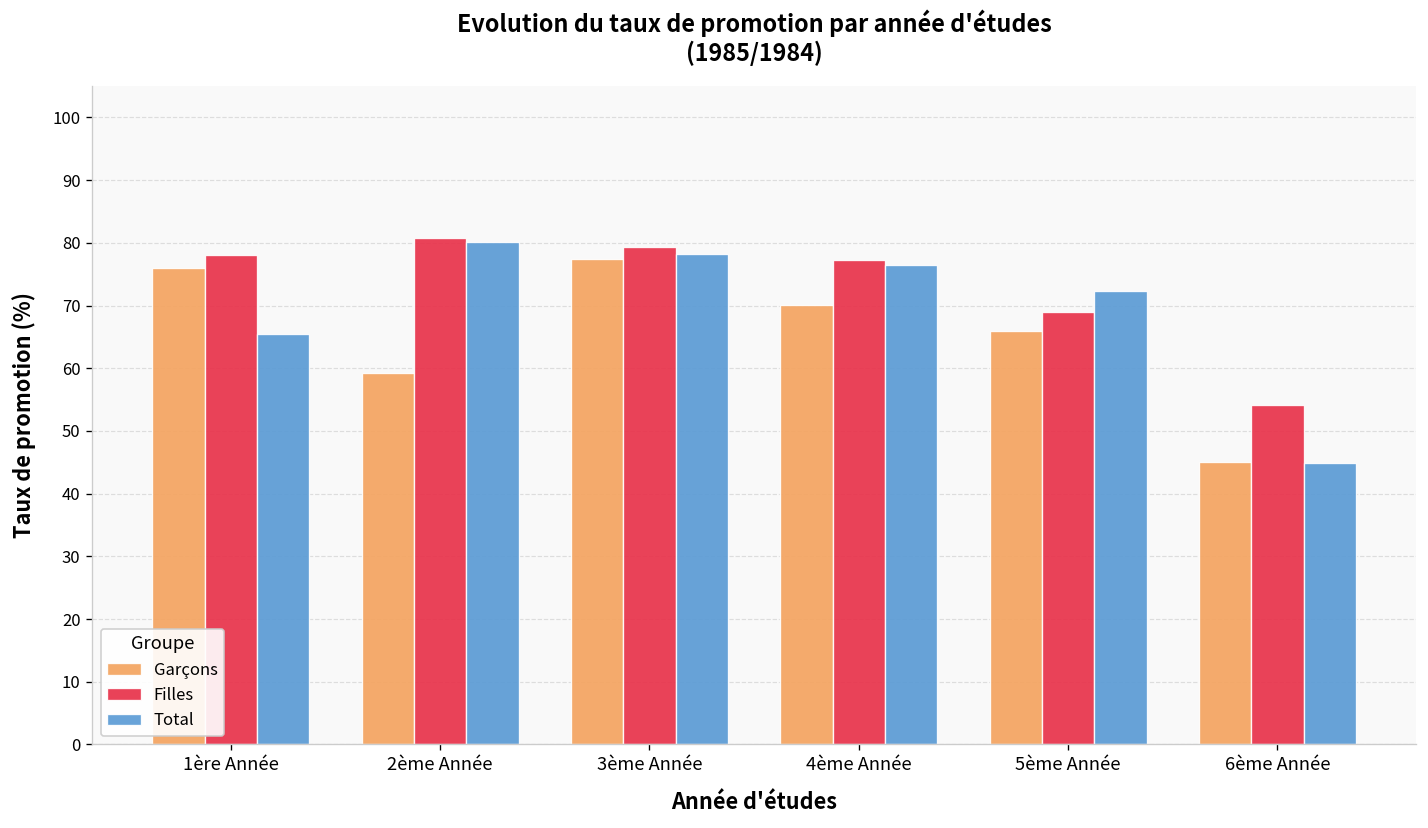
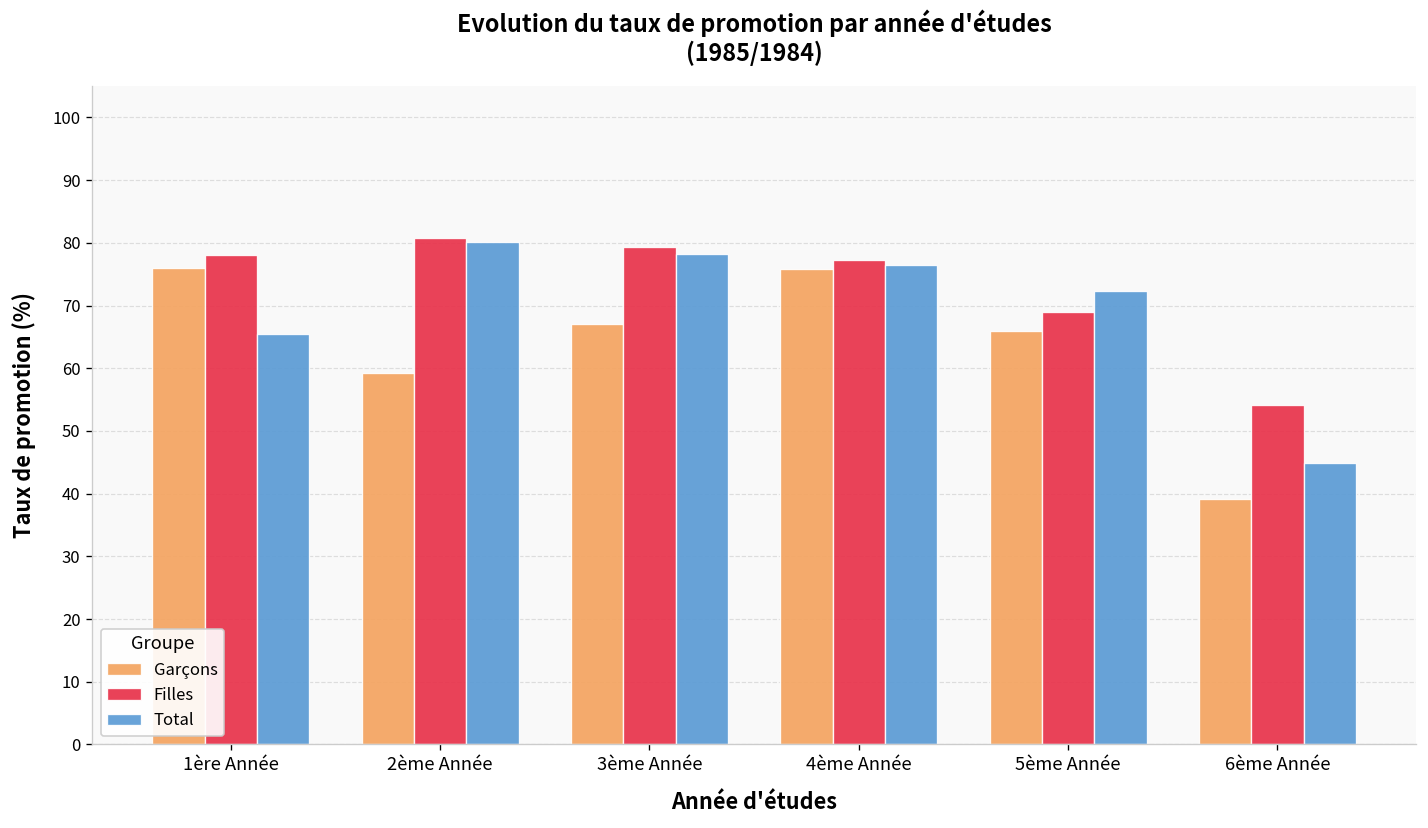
  {
    "Garçons": {
      "1ère Année": 76,
      "2ème Année": 59,
-     "3ème Année": 77,
-     "4ème Année": 70,
+     "3ème Année": 67,
+     "4ème Année": 76,
      "5ème Année": 66,
-     "6ème Année": 45
+     "6ème Année": 39
    },
    "Filles": {
      "1ère Année": 78,
      "2ème Année": 81,
      "3ème Année": 79,
      "4ème Année": 77,
      "5ème Année": 69,
      "6ème Année": 54
    },
    "Total": {
      "1ère Année": 66,
      "2ème Année": 80,
      "3ème Année": 78,
      "4ème Année": 76,
      "5ème Année": 72,
      "6ème Année": 45
    }
  }
